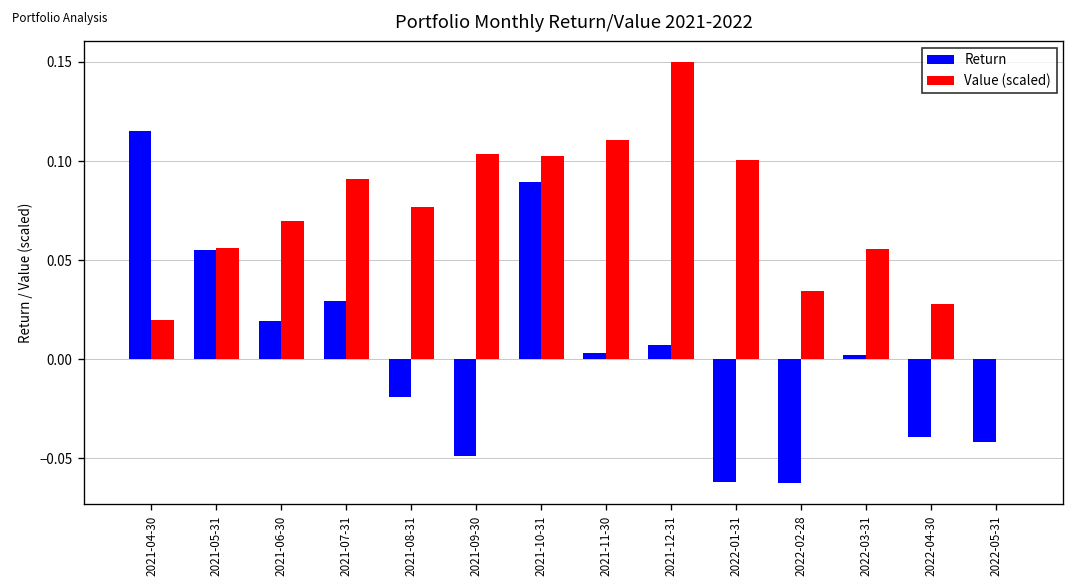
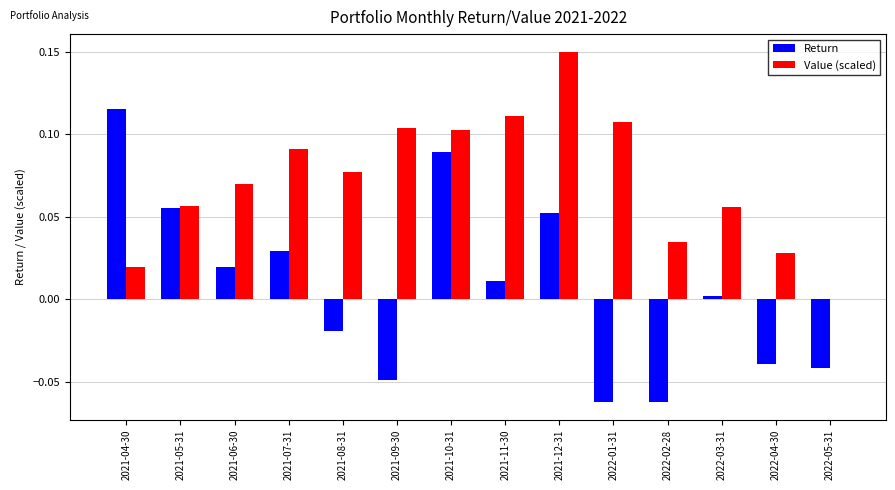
  {
    "Return": {
      "2021-04-30": 0.115,
      "2021-05-31": 0.055,
      "2021-06-30": 0.019,
      "2021-07-31": 0.029,
      "2021-08-31": -0.019,
      "2021-09-30": -0.049,
      "2021-10-31": 0.089,
-     "2021-11-30": 0.003,
-     "2021-12-31": 0.007,
+     "2021-11-30": 0.011,
+     "2021-12-31": 0.052,
      "2022-01-31": -0.062,
      "2022-02-28": -0.062,
      "2022-03-31": 0.002,
      "2022-04-30": -0.040,
      "2022-05-31": -0.042
    },
    "Value (scaled)": {
      "2021-04-30": 0.020,
      "2021-05-31": 0.056,
      "2021-06-30": 0.070,
      "2021-07-31": 0.091,
      "2021-08-31": 0.077,
      "2021-09-30": 0.104,
      "2021-10-31": 0.103,
      "2021-11-30": 0.111,
      "2021-12-31": 0.150,
-     "2022-01-31": 0.101,
+     "2022-01-31": 0.107,
      "2022-02-28": 0.034,
      "2022-03-31": 0.056,
      "2022-04-30": 0.028,
      "2022-05-31": 0.000
    }
  }
